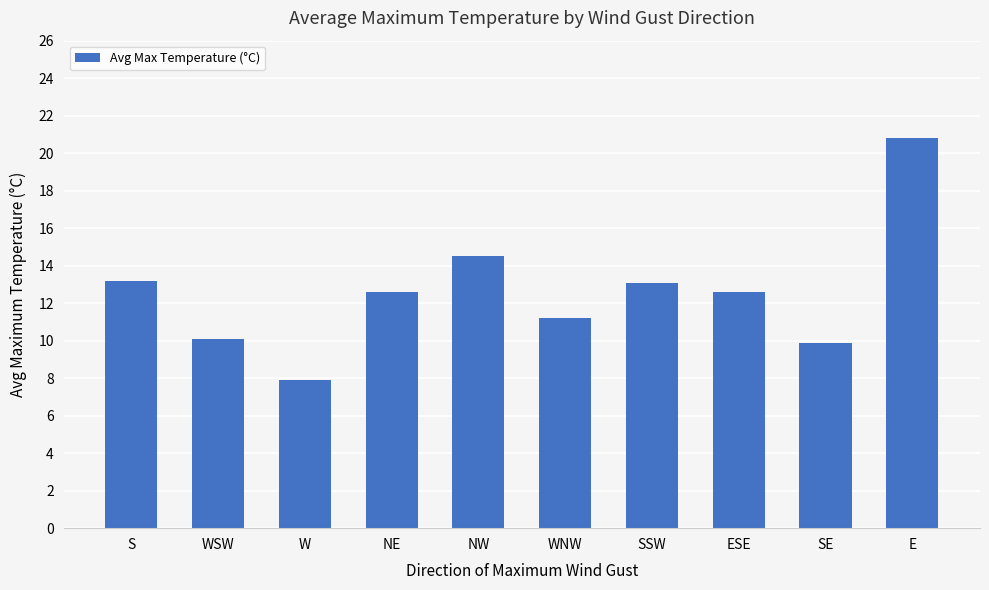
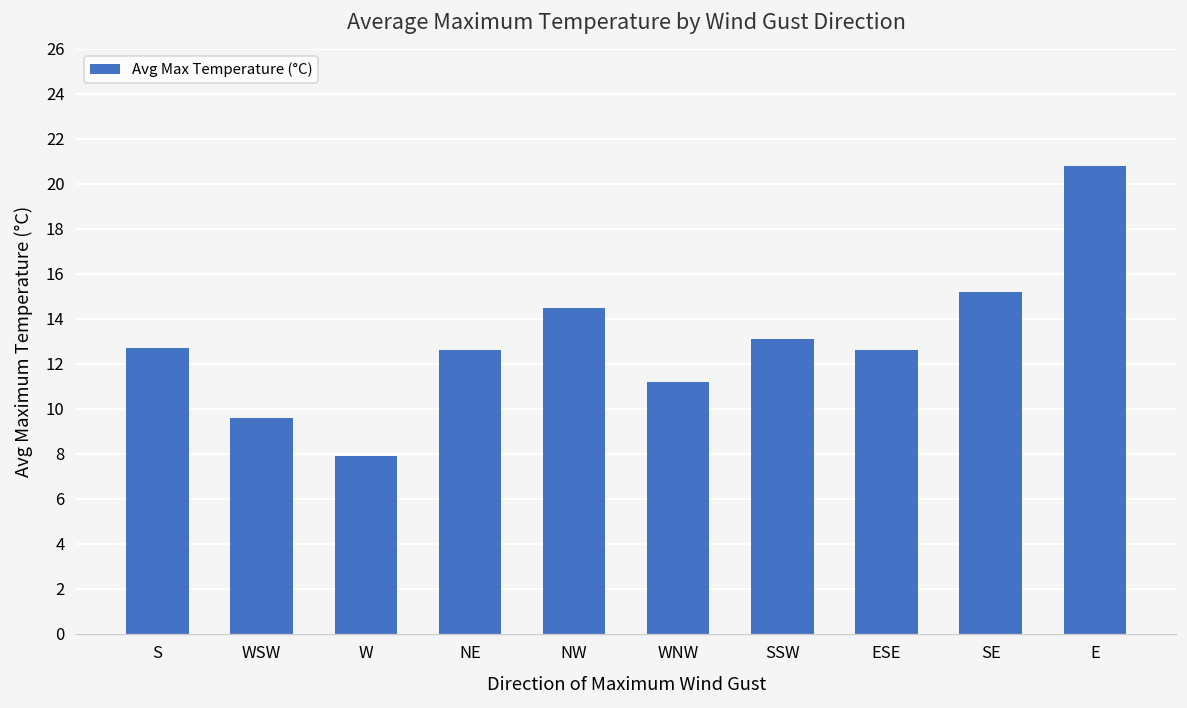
  {
-   "S": 13.2,
-   "WSW": 10.1,
+   "S": 12.7,
+   "WSW": 9.6,
    "W": 7.9,
    "NE": 12.6,
    "NW": 14.5,
    "WNW": 11.2,
    "SSW": 13.1,
    "ESE": 12.6,
-   "SE": 9.9,
+   "SE": 15.2,
    "E": 20.8
  }
